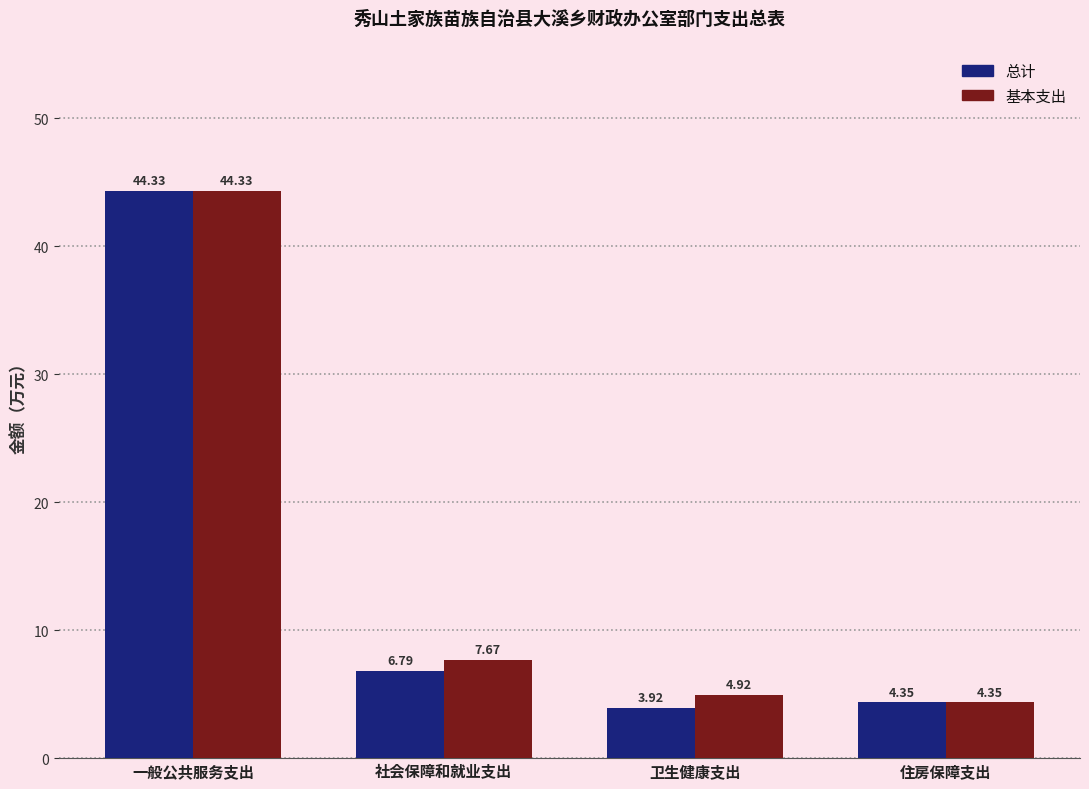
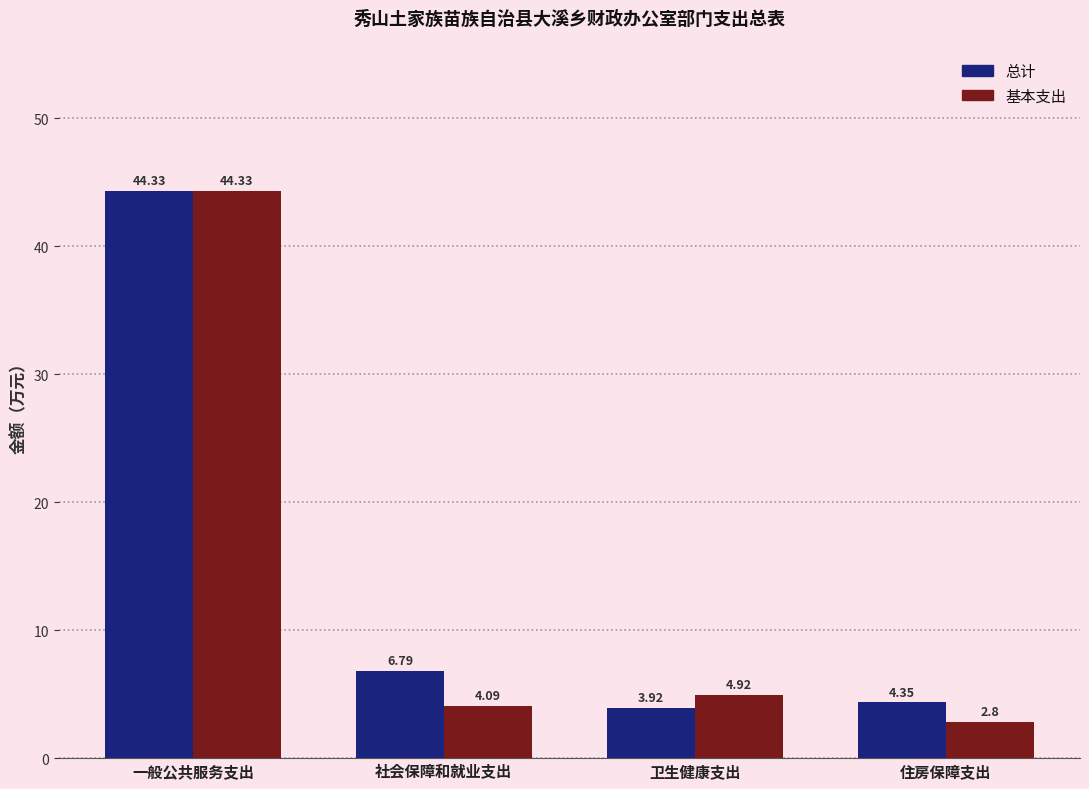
  {
    "总计": {
      "一般公共服务支出": 44.33,
      "社会保障和就业支出": 6.79,
      "卫生健康支出": 3.92,
      "住房保障支出": 4.35
    },
    "基本支出": {
      "一般公共服务支出": 44.33,
-     "社会保障和就业支出": 7.67,
+     "社会保障和就业支出": 4.09,
      "卫生健康支出": 4.92,
-     "住房保障支出": 4.35
+     "住房保障支出": 2.8
    }
  }
